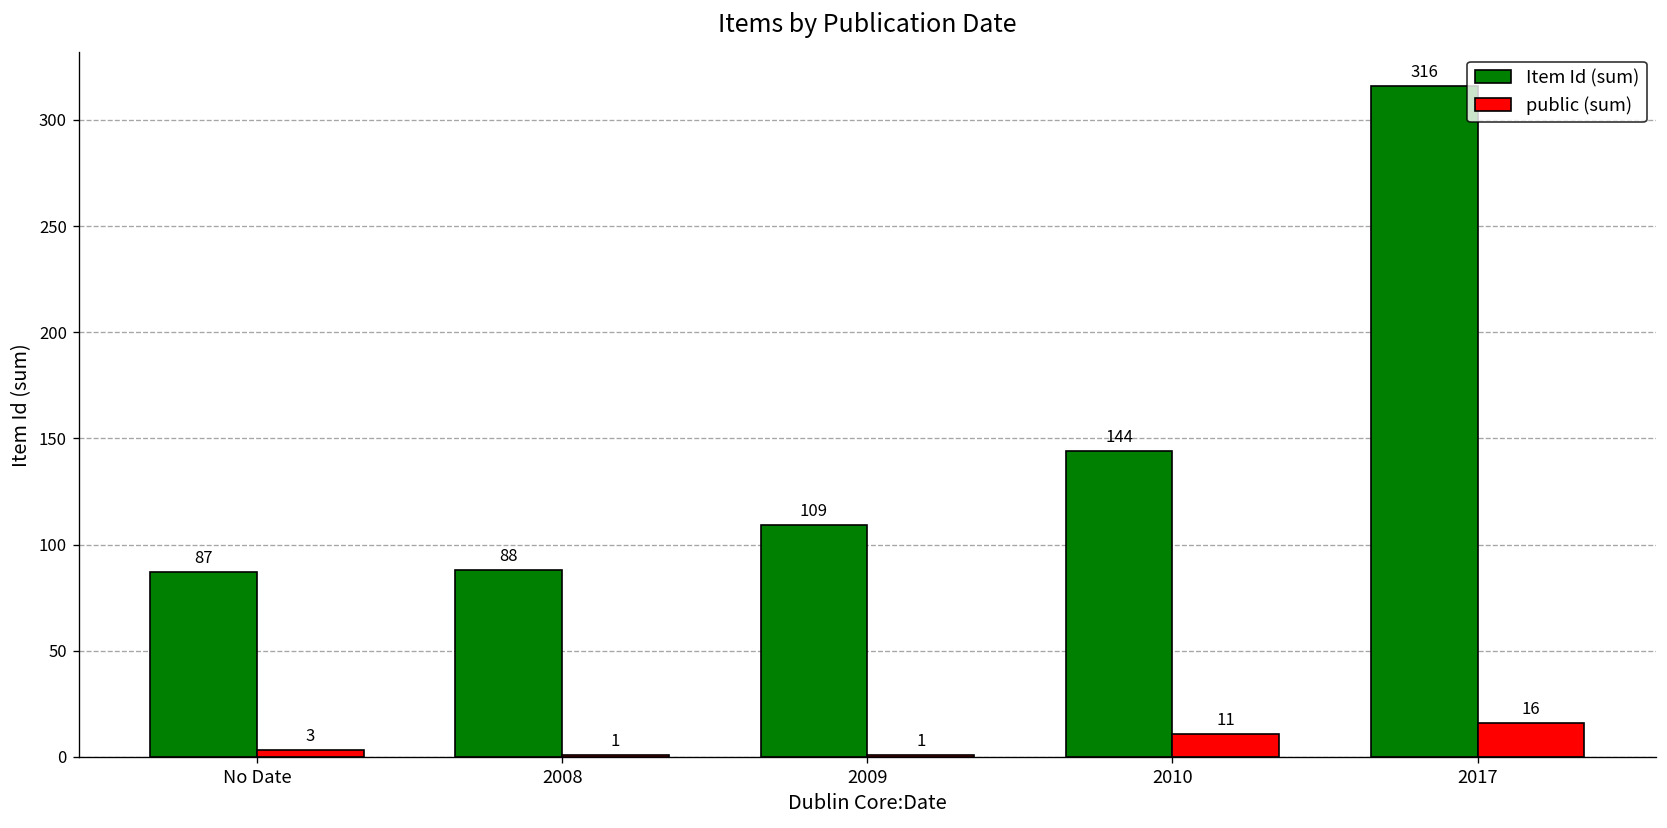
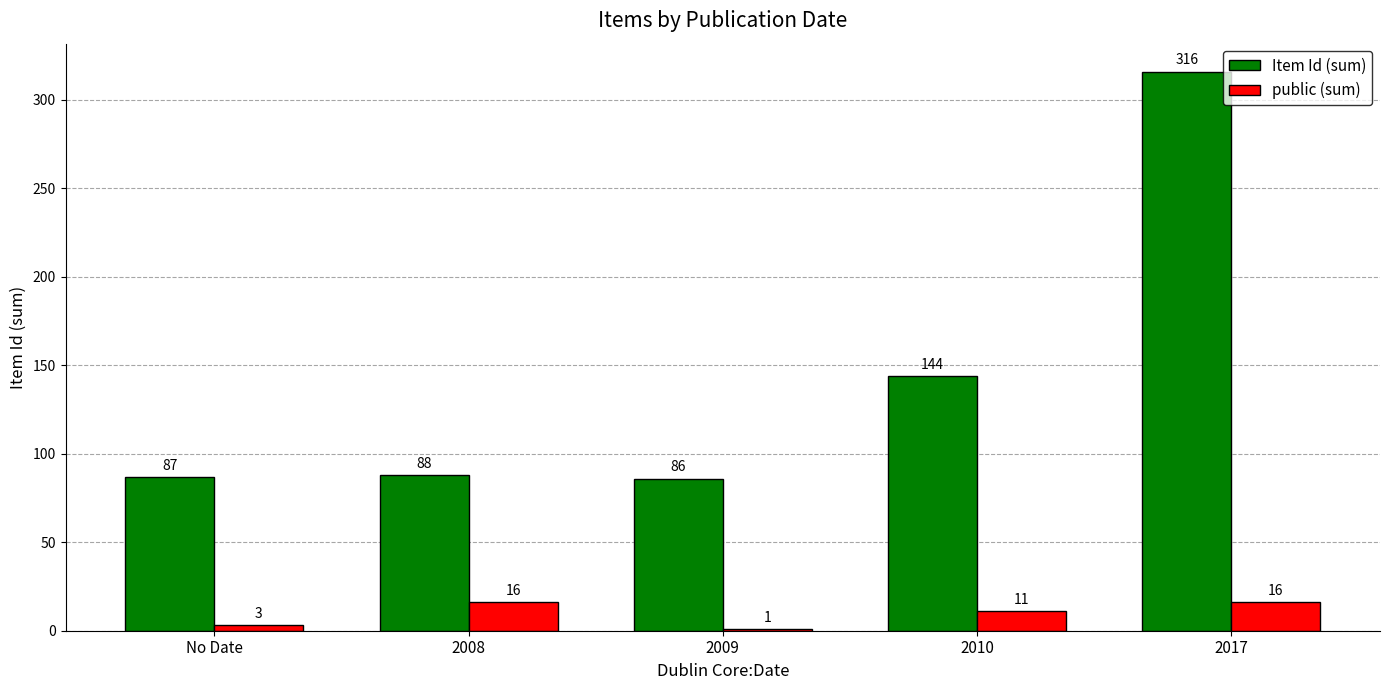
  {
    "Item Id (sum)": {
      "No Date": 87,
      "2008": 88,
-     "2009": 109,
+     "2009": 86,
      "2010": 144,
      "2017": 316
    },
    "public (sum)": {
      "No Date": 3,
-     "2008": 1,
+     "2008": 16,
      "2009": 1,
      "2010": 11,
      "2017": 16
    }
  }
